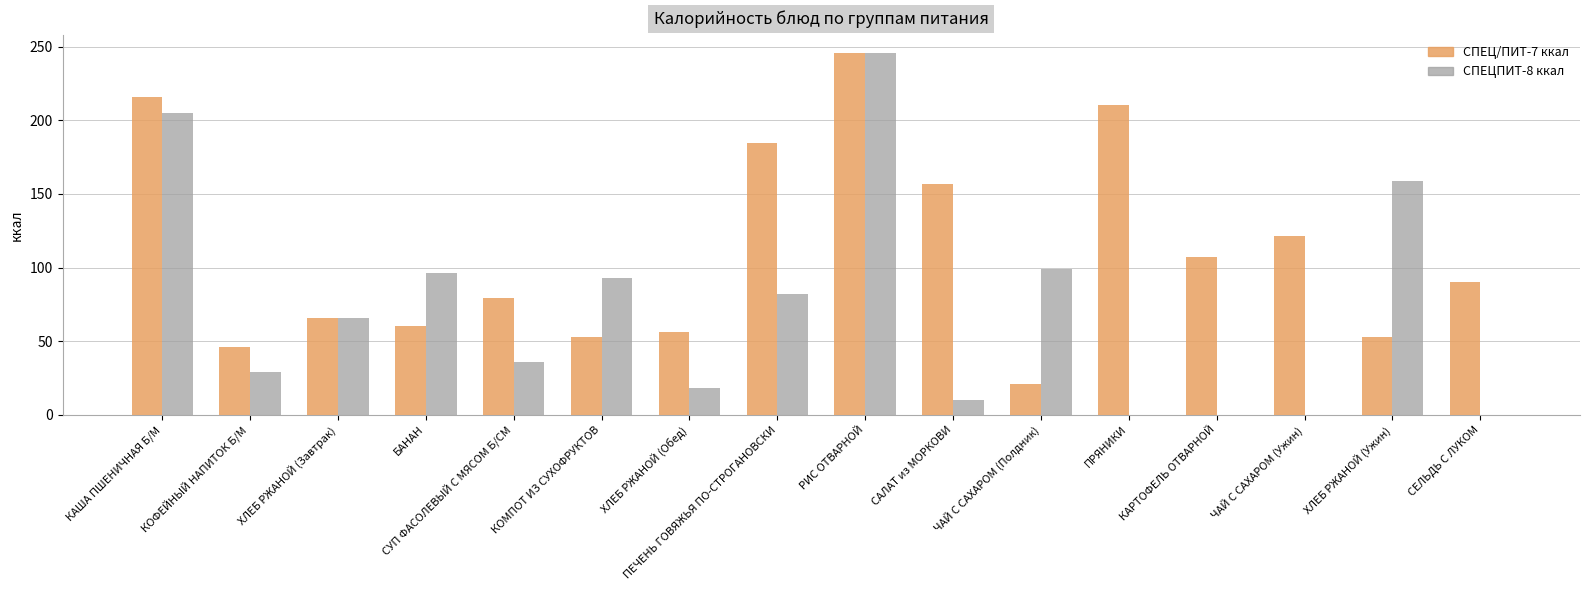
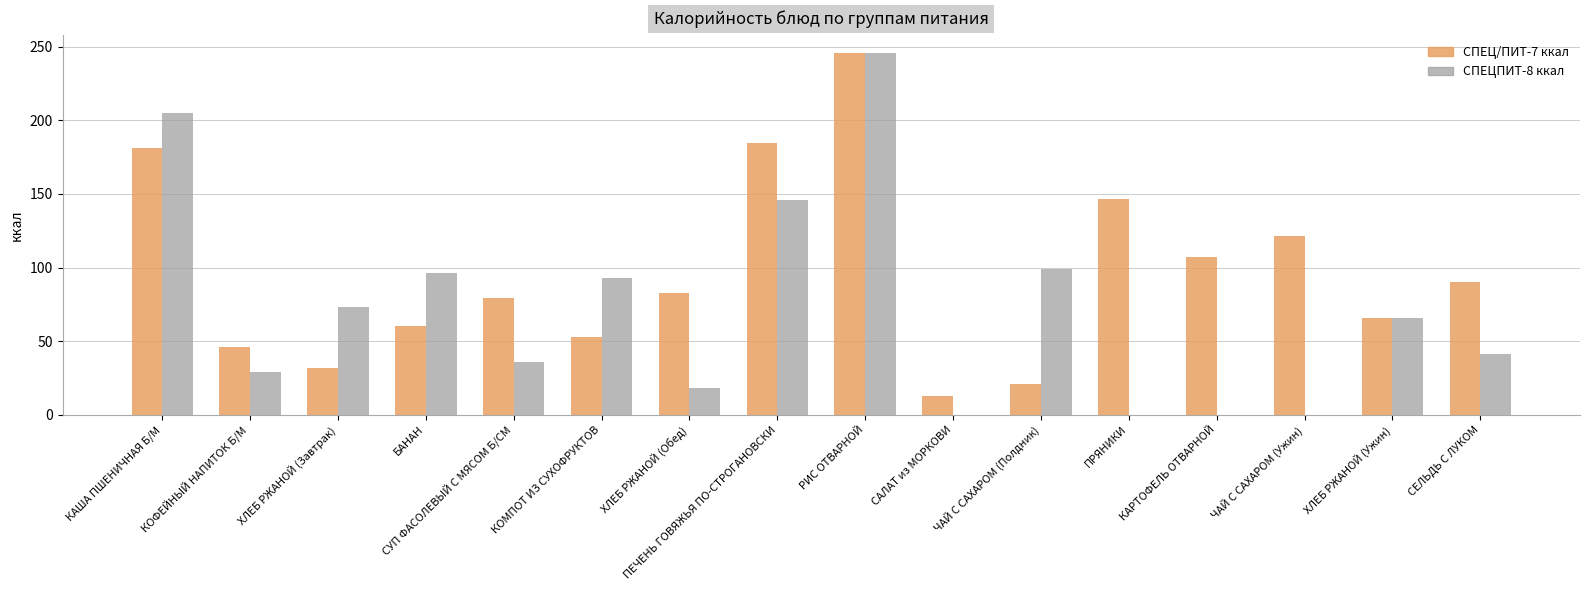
  {
    "СПЕЦ/ПИТ-7 ккал": {
-     "КАША ПШЕНИЧНАЯ Б/М": 216,
+     "КАША ПШЕНИЧНАЯ Б/М": 181,
      "КОФЕЙНЫЙ НАПИТОК Б/М": 46,
-     "ХЛЕБ РЖАНОЙ (Завтрак)": 66,
+     "ХЛЕБ РЖАНОЙ (Завтрак)": 32,
      "БАНАН": 60,
      "СУП ФАСОЛЕВЫЙ С МЯСОМ Б/СМ": 79,
      "КОМПОТ ИЗ СУХОФРУКТОВ": 53,
-     "ХЛЕБ РЖАНОЙ (Обед)": 57,
+     "ХЛЕБ РЖАНОЙ (Обед)": 83,
      "ПЕЧЕНЬ ГОВЯЖЬЯ ПО-СТРОГАНОВСКИ": 185,
      "РИС ОТВАРНОЙ": 246,
-     "САЛАТ из МОРКОВИ": 157,
+     "САЛАТ из МОРКОВИ": 13,
      "ЧАЙ С САХАРОМ (Полдник)": 21,
-     "ПРЯНИКИ": 211,
+     "ПРЯНИКИ": 146,
      "КАРТОФЕЛЬ ОТВАРНОЙ": 107,
      "ЧАЙ С САХАРОМ (Ужин)": 121,
-     "ХЛЕБ РЖАНОЙ (Ужин)": 53,
+     "ХЛЕБ РЖАНОЙ (Ужин)": 66,
      "СЕЛЬДЬ С ЛУКОМ": 90
    },
    "СПЕЦПИТ-8 ккал": {
      "КАША ПШЕНИЧНАЯ Б/М": 205,
      "КОФЕЙНЫЙ НАПИТОК Б/М": 29,
-     "ХЛЕБ РЖАНОЙ (Завтрак)": 66,
+     "ХЛЕБ РЖАНОЙ (Завтрак)": 73,
      "БАНАН": 96,
      "СУП ФАСОЛЕВЫЙ С МЯСОМ Б/СМ": 36,
      "КОМПОТ ИЗ СУХОФРУКТОВ": 93,
      "ХЛЕБ РЖАНОЙ (Обед)": 18,
-     "ПЕЧЕНЬ ГОВЯЖЬЯ ПО-СТРОГАНОВСКИ": 82,
+     "ПЕЧЕНЬ ГОВЯЖЬЯ ПО-СТРОГАНОВСКИ": 146,
      "РИС ОТВАРНОЙ": 246,
-     "САЛАТ из МОРКОВИ": 10,
+     "САЛАТ из МОРКОВИ": 0,
      "ЧАЙ С САХАРОМ (Полдник)": 99,
      "ПРЯНИКИ": 0,
      "КАРТОФЕЛЬ ОТВАРНОЙ": 0,
      "ЧАЙ С САХАРОМ (Ужин)": 0,
-     "ХЛЕБ РЖАНОЙ (Ужин)": 159,
-     "СЕЛЬДЬ С ЛУКОМ": 0
+     "ХЛЕБ РЖАНОЙ (Ужин)": 66,
+     "СЕЛЬДЬ С ЛУКОМ": 41
    }
  }
